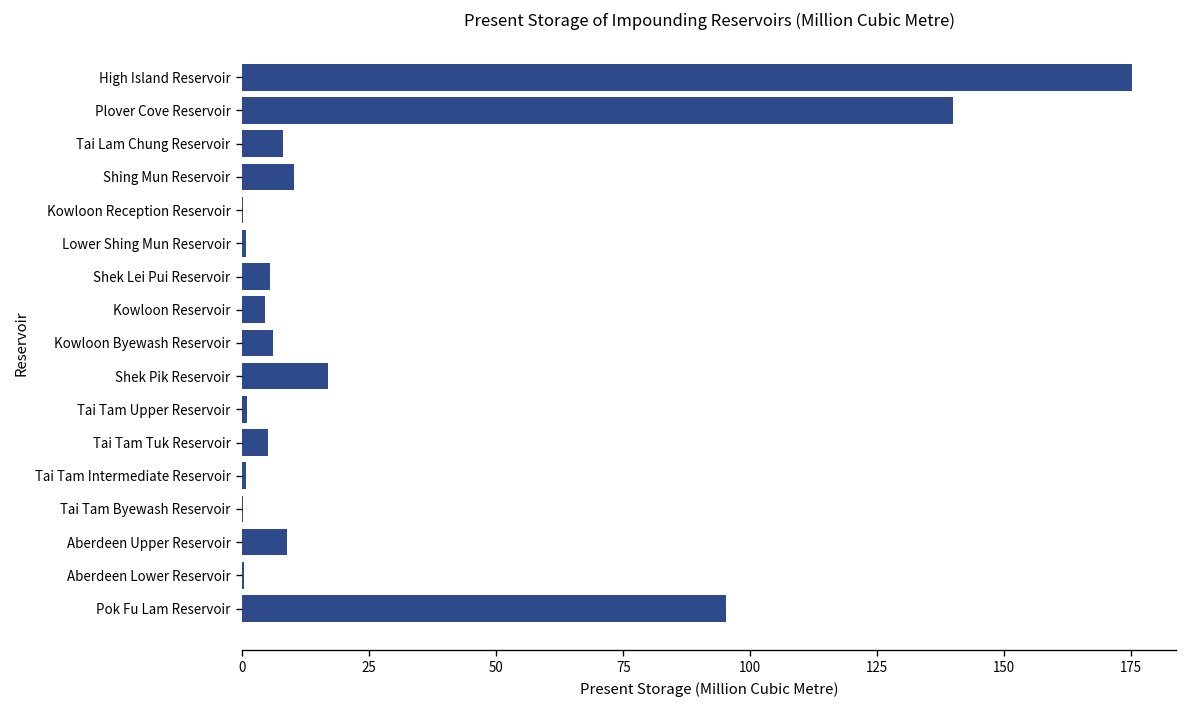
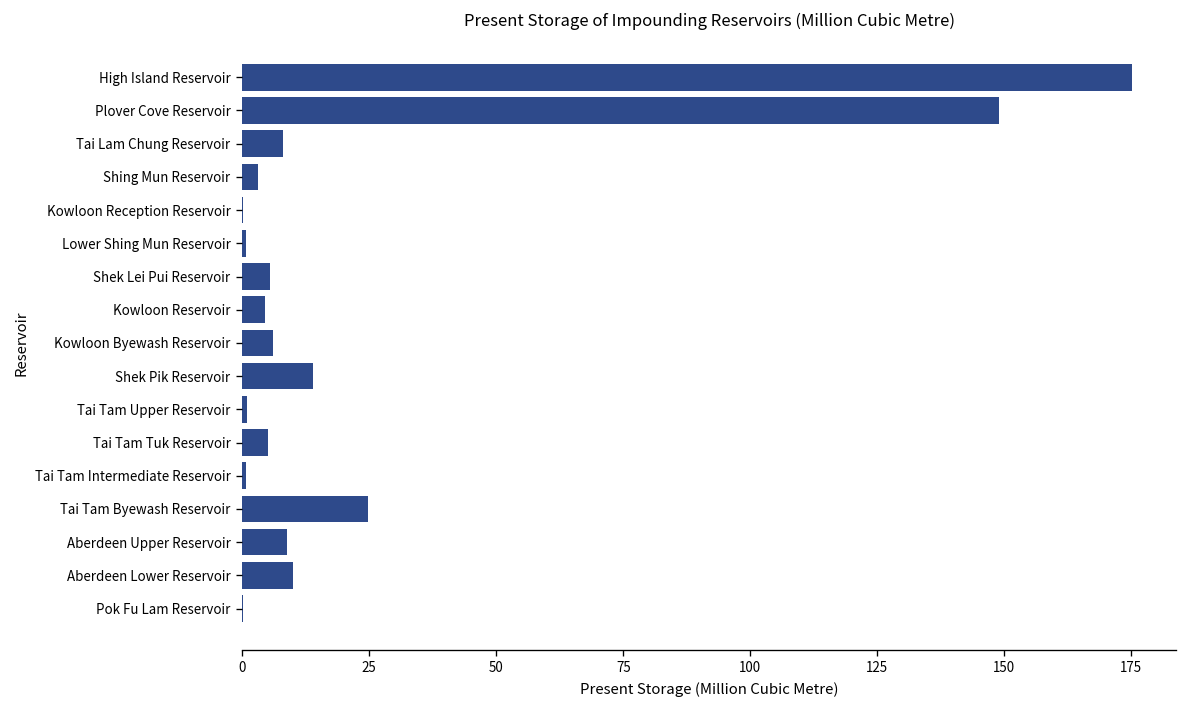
  {
    "High Island Reservoir": 175,
-   "Plover Cove Reservoir": 140,
+   "Plover Cove Reservoir": 149,
    "Tai Lam Chung Reservoir": 8,
-   "Shing Mun Reservoir": 10,
+   "Shing Mun Reservoir": 3,
    "Lower Shing Mun Reservoir": 1,
    "Shek Lei Pui Reservoir": 5,
    "Kowloon Reservoir": 4,
    "Kowloon Byewash Reservoir": 6,
-   "Shek Pik Reservoir": 17,
+   "Shek Pik Reservoir": 14,
    "Tai Tam Upper Reservoir": 1,
    "Tai Tam Tuk Reservoir": 5,
    "Tai Tam Intermediate Reservoir": 1,
-   "Tai Tam Byewash Reservoir": 0,
+   "Tai Tam Byewash Reservoir": 25,
    "Aberdeen Upper Reservoir": 9,
-   "Aberdeen Lower Reservoir": 0,
-   "Pok Fu Lam Reservoir": 95
+   "Aberdeen Lower Reservoir": 10,
+   "Pok Fu Lam Reservoir": 0
  }
